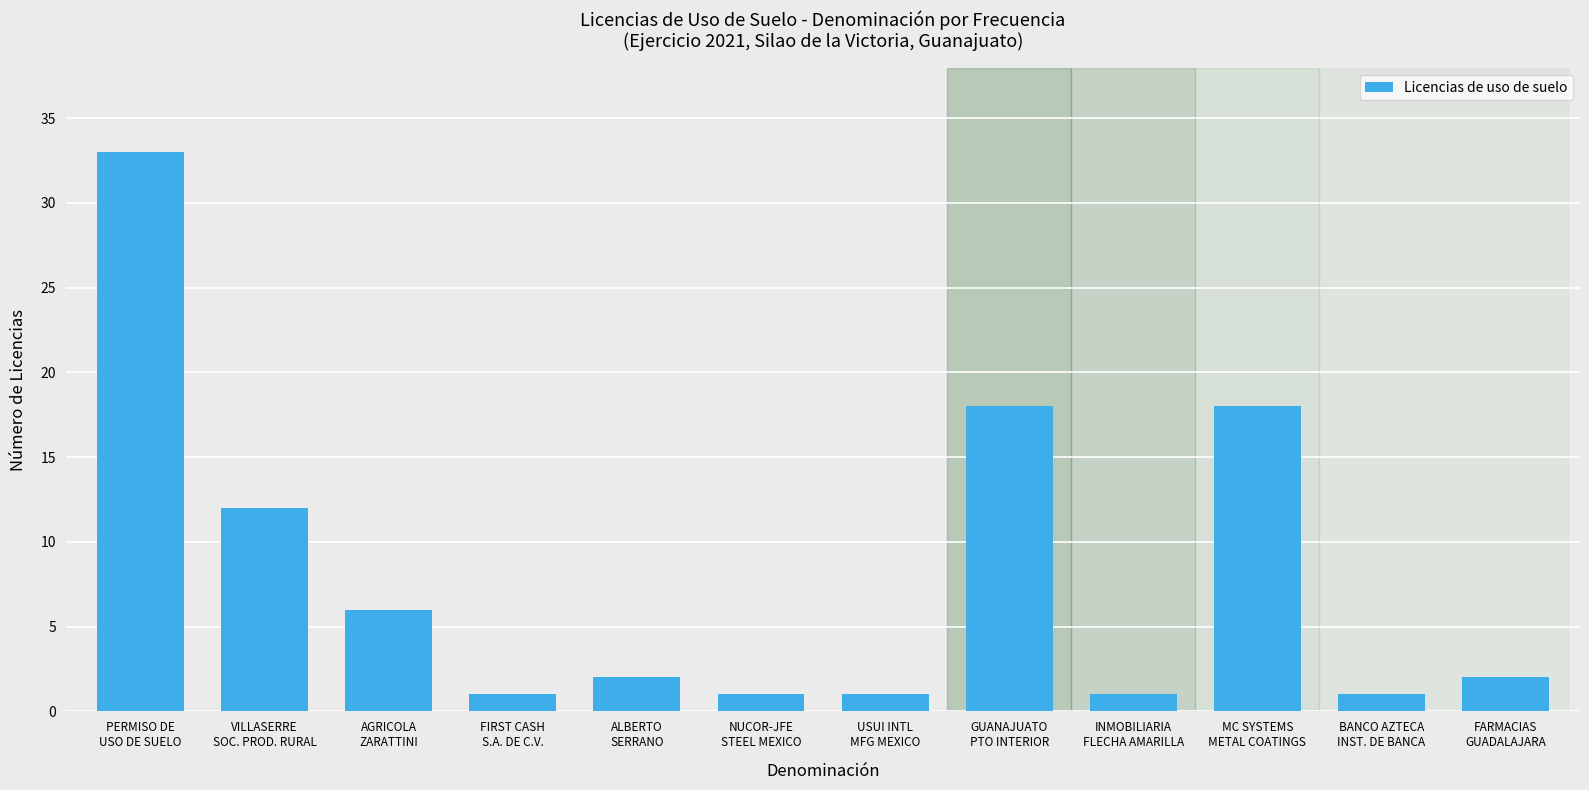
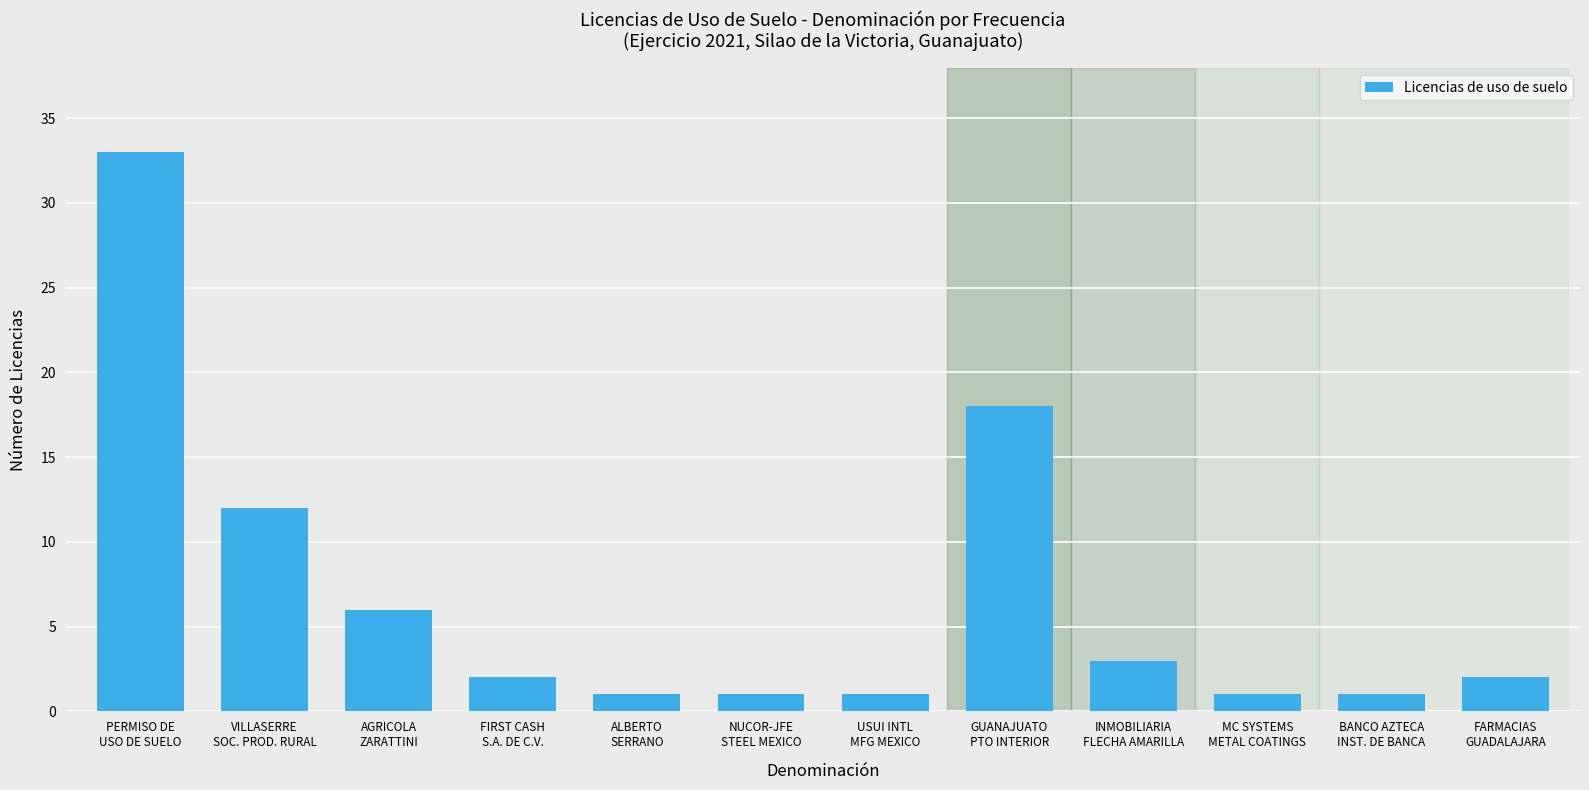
  {
    "PERMISO DE USO DE SUELO": 33,
    "VILLASERRE SOC. PROD. RURAL": 12,
    "AGRICOLA ZARATTINI": 6,
-   "FIRST CASH S.A. DE C.V.": 1,
-   "ALBERTO SERRANO": 2,
+   "FIRST CASH S.A. DE C.V.": 2,
+   "ALBERTO SERRANO": 1,
    "NUCOR-JFE STEEL MEXICO": 1,
    "USUI INTL MFG MEXICO": 1,
    "GUANAJUATO PTO INTERIOR": 18,
-   "INMOBILIARIA FLECHA AMARILLA": 1,
-   "MC SYSTEMS METAL COATINGS": 18,
+   "INMOBILIARIA FLECHA AMARILLA": 3,
+   "MC SYSTEMS METAL COATINGS": 1,
    "BANCO AZTECA INST. DE BANCA": 1,
    "FARMACIAS GUADALAJARA": 2
  }
